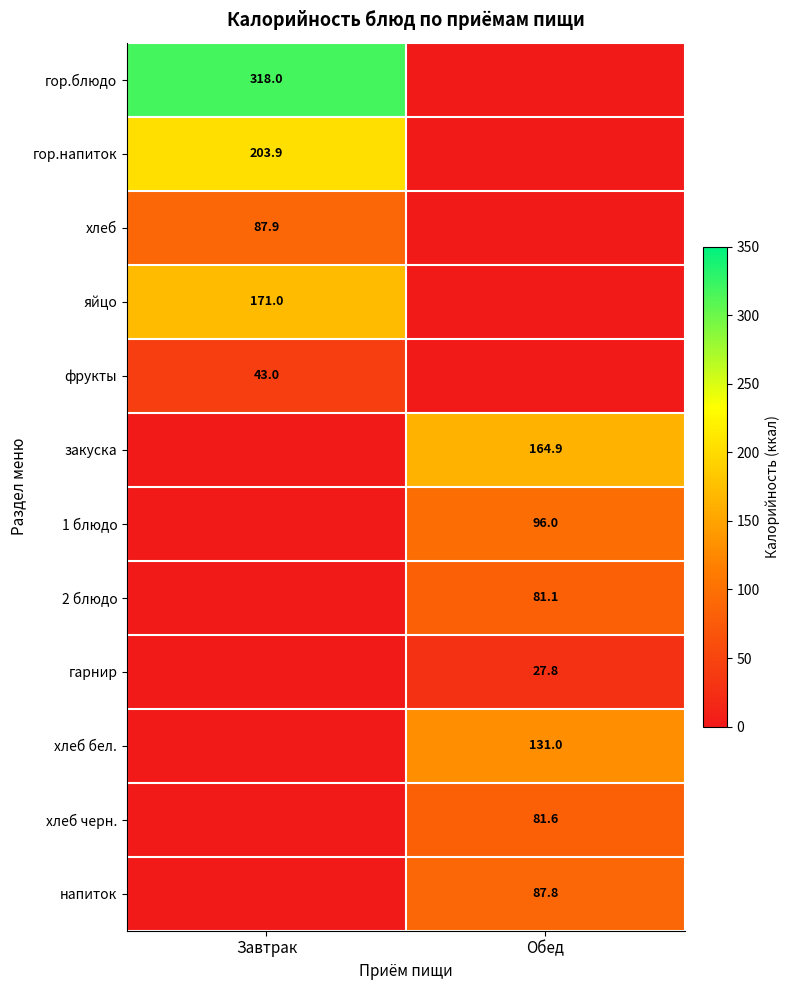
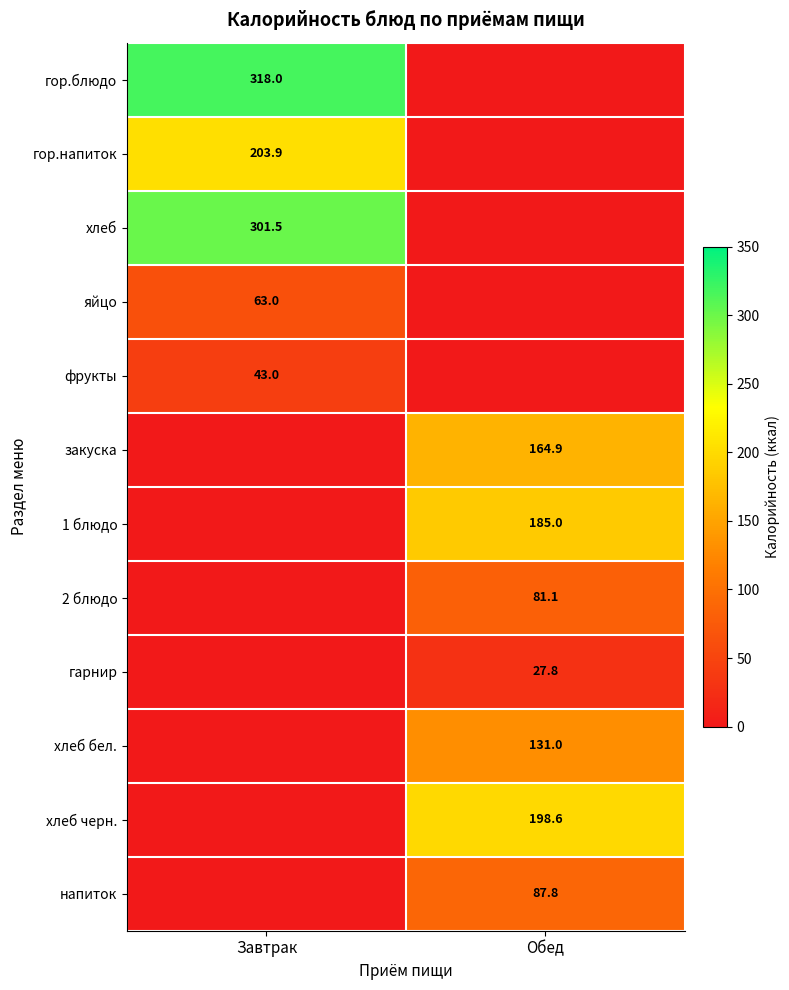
  {
    "гор.блюдо": {
      "Завтрак": 318.0
    },
    "гор.напиток": {
      "Завтрак": 203.9
    },
    "хлеб": {
-     "Завтрак": 87.9
+     "Завтрак": 301.5
    },
    "яйцо": {
-     "Завтрак": 171.0
+     "Завтрак": 63.0
    },
    "фрукты": {
      "Завтрак": 43.0
    },
    "закуска": {
      "Обед": 164.9
    },
    "1 блюдо": {
-     "Обед": 96.0
+     "Обед": 185.0
    },
    "2 блюдо": {
      "Обед": 81.1
    },
    "гарнир": {
      "Обед": 27.8
    },
    "хлеб бел.": {
      "Обед": 131.0
    },
    "хлеб черн.": {
-     "Обед": 81.6
+     "Обед": 198.6
    },
    "напиток": {
      "Обед": 87.8
    }
  }
